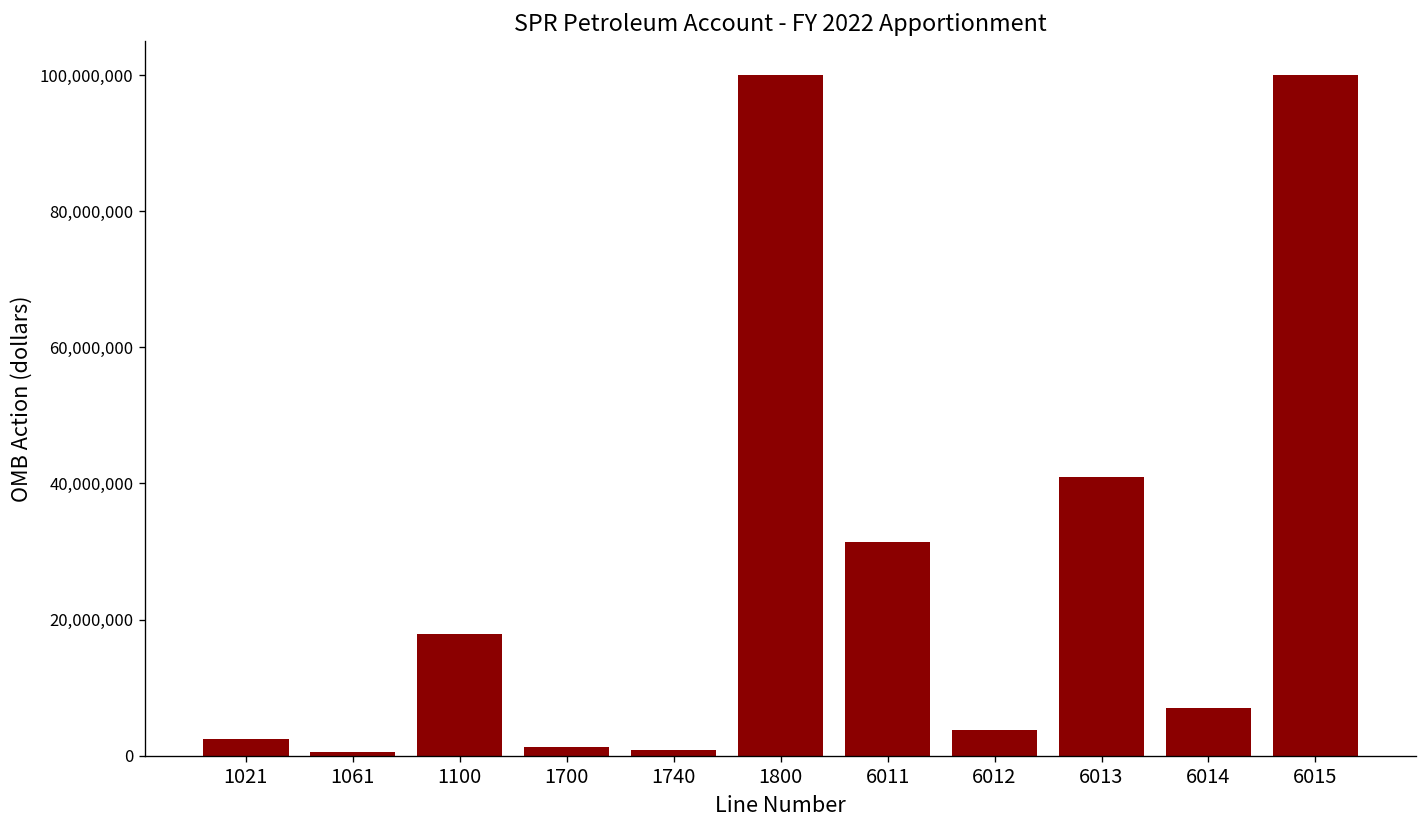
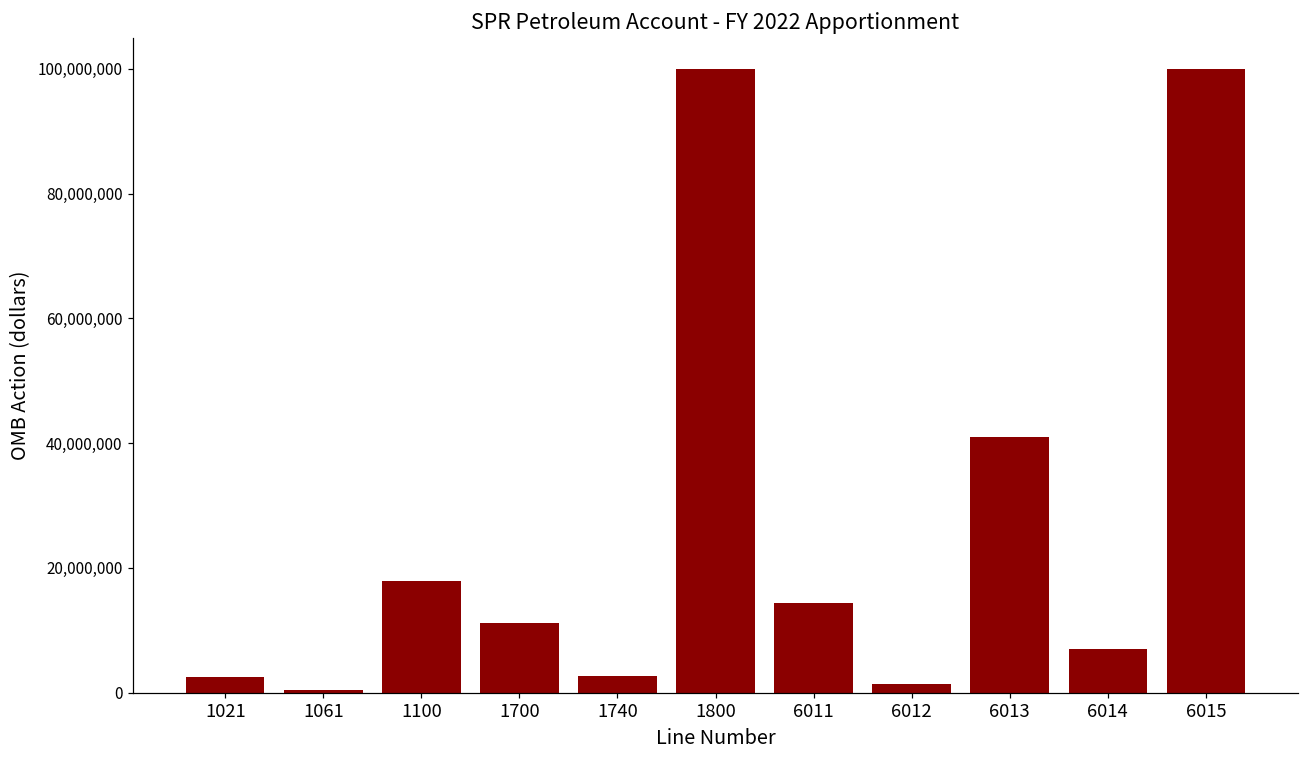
  {
    "1021": "3,000,000",
    "1061": "1,000,000",
    "1100": "18,000,000",
-   "1700": "1,000,000",
-   "1740": "1,000,000",
+   "1700": "11,000,000",
+   "1740": "3,000,000",
    "1800": "100,000,000",
-   "6011": "31,000,000",
-   "6012": "4,000,000",
+   "6011": "14,000,000",
+   "6012": "1,000,000",
    "6013": "41,000,000",
    "6014": "7,000,000",
    "6015": "100,000,000"
  }
